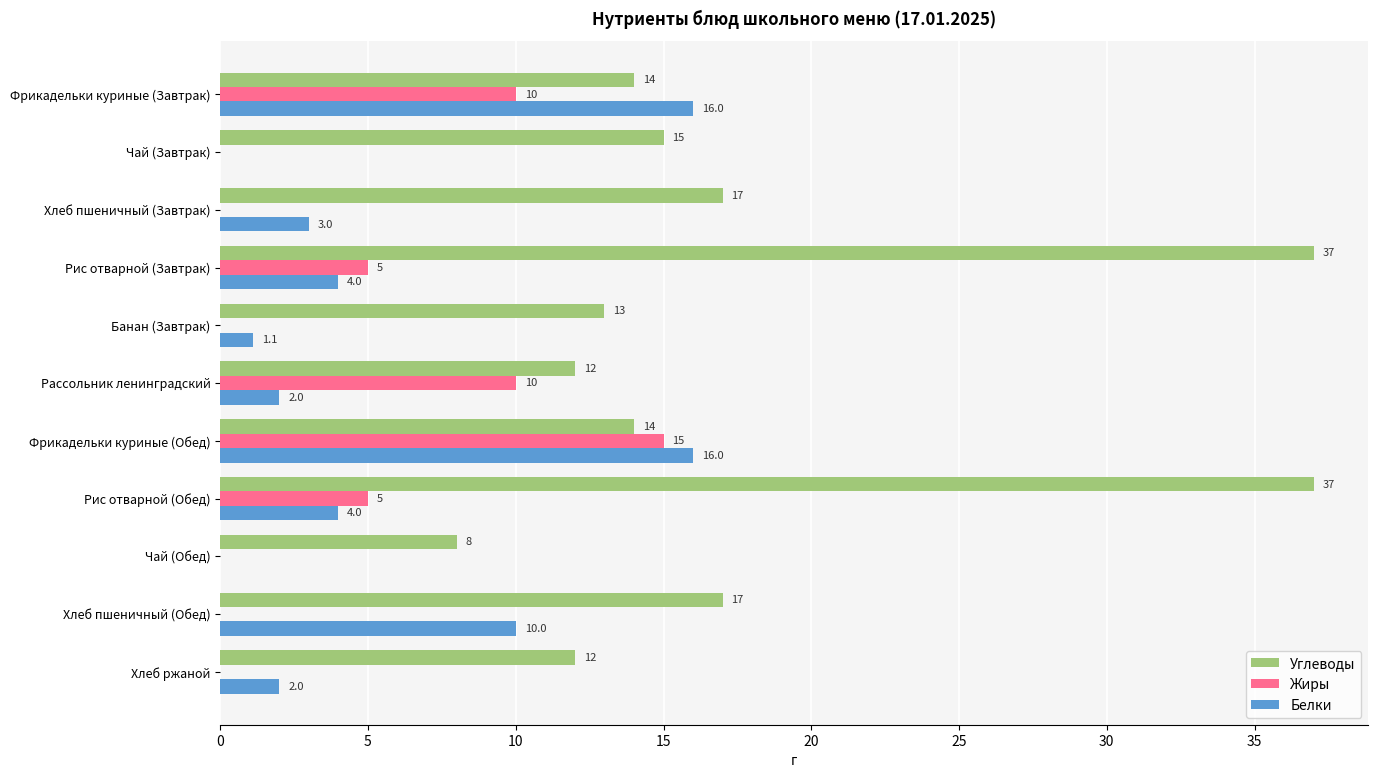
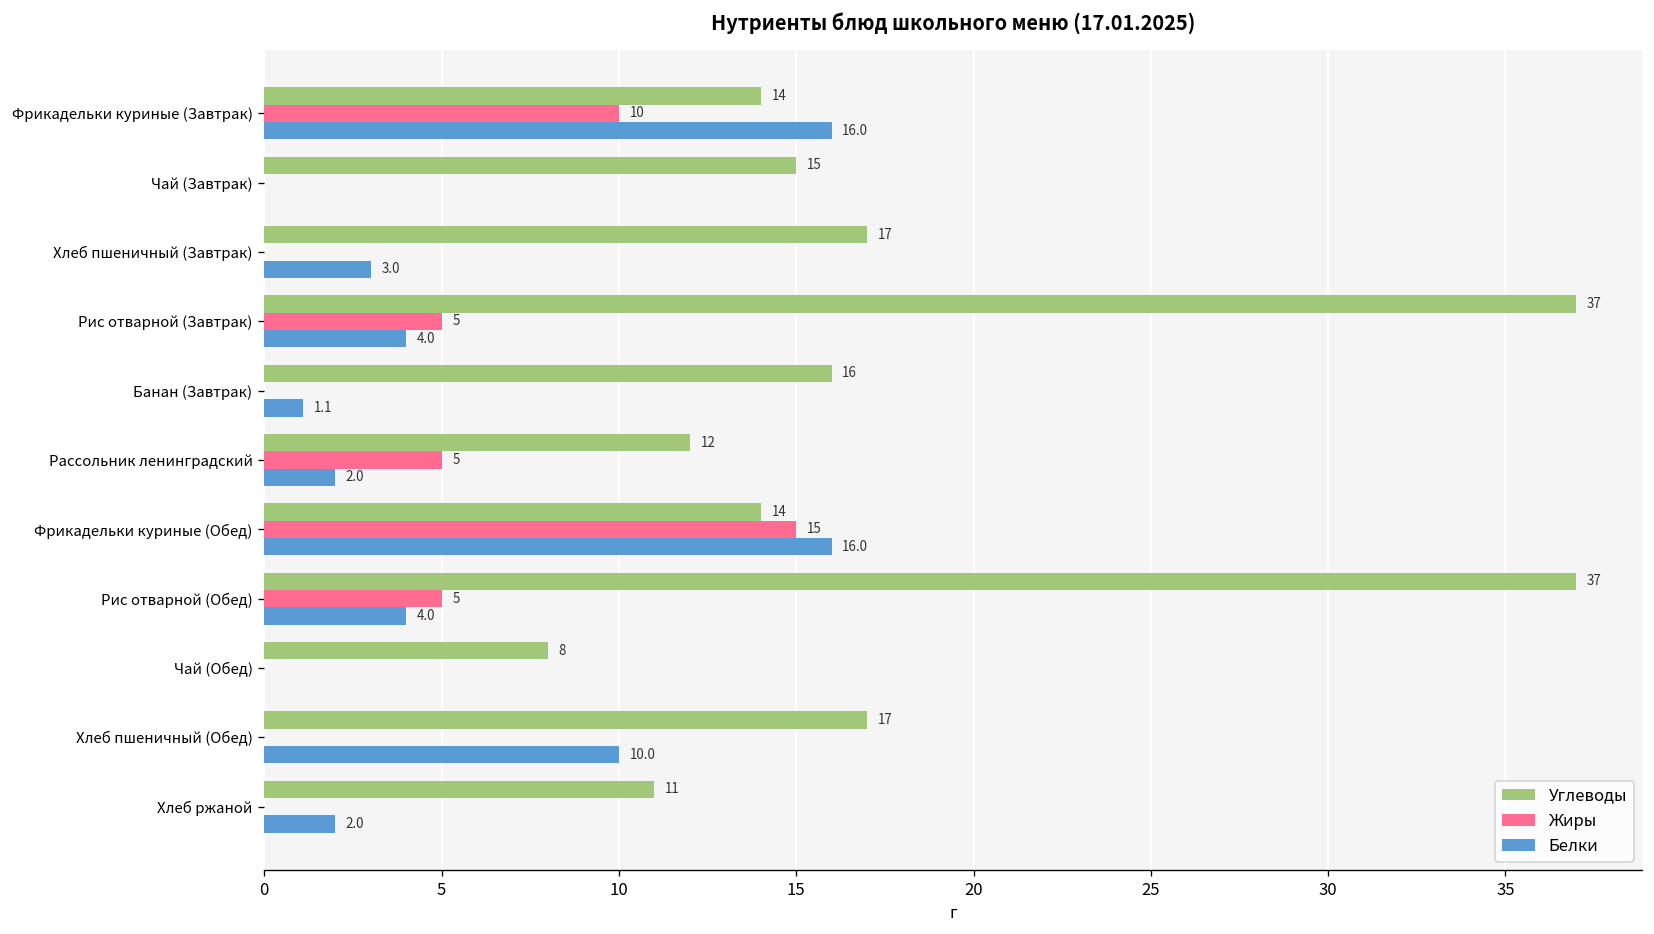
  {
    "Углеводы": {
      "Фрикадельки куриные (Завтрак)": 14,
      "Чай (Завтрак)": 15,
      "Хлеб пшеничный (Завтрак)": 17,
      "Рис отварной (Завтрак)": 37,
-     "Банан (Завтрак)": 13,
+     "Банан (Завтрак)": 16,
      "Рассольник ленинградский": 12,
      "Фрикадельки куриные (Обед)": 14,
      "Рис отварной (Обед)": 37,
      "Чай (Обед)": 8,
      "Хлеб пшеничный (Обед)": 17,
-     "Хлеб ржаной": 12
+     "Хлеб ржаной": 11
    },
    "Жиры": {
      "Фрикадельки куриные (Завтрак)": 10,
      "Рис отварной (Завтрак)": 5,
-     "Рассольник ленинградский": 10,
+     "Рассольник ленинградский": 5,
      "Фрикадельки куриные (Обед)": 15,
      "Рис отварной (Обед)": 5
    },
    "Белки": {
      "Фрикадельки куриные (Завтрак)": 16.0,
      "Хлеб пшеничный (Завтрак)": 3.0,
      "Рис отварной (Завтрак)": 4.0,
      "Банан (Завтрак)": 1.1,
      "Рассольник ленинградский": 2.0,
      "Фрикадельки куриные (Обед)": 16.0,
      "Рис отварной (Обед)": 4.0,
      "Хлеб пшеничный (Обед)": 10.0,
      "Хлеб ржаной": 2.0
    }
  }
